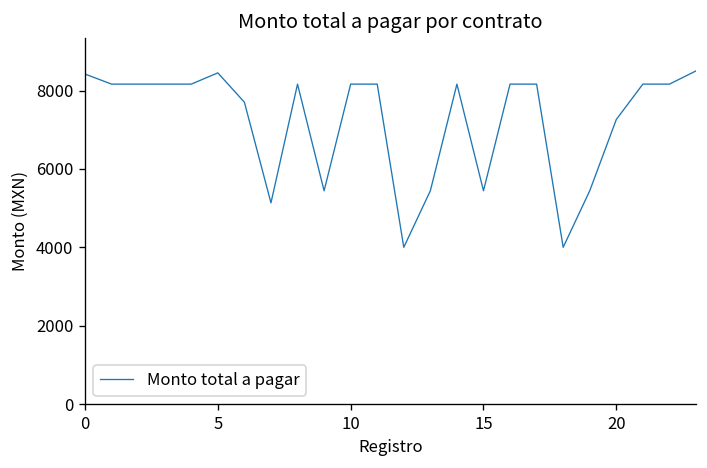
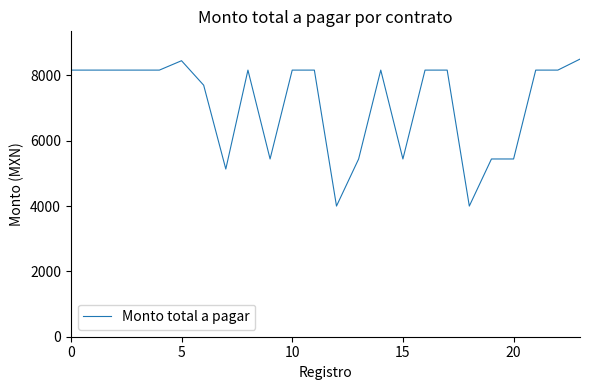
  {
-   "0": 8400,
+   "0": 8200,
    "5": 8500,
    "10": 8200,
    "15": 5400,
-   "20": 7300
+   "20": 5400
  }
